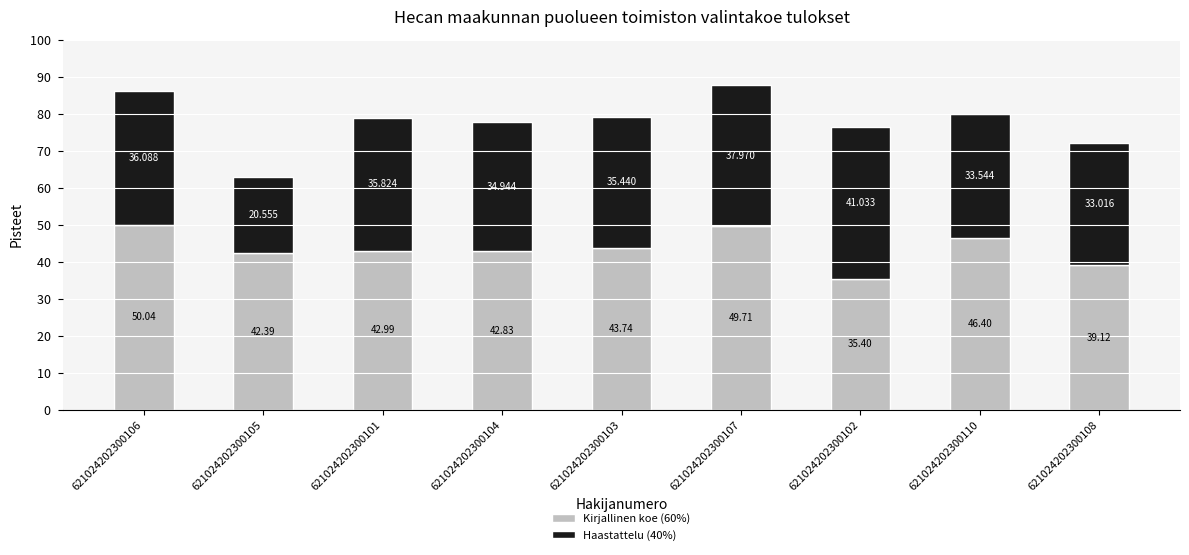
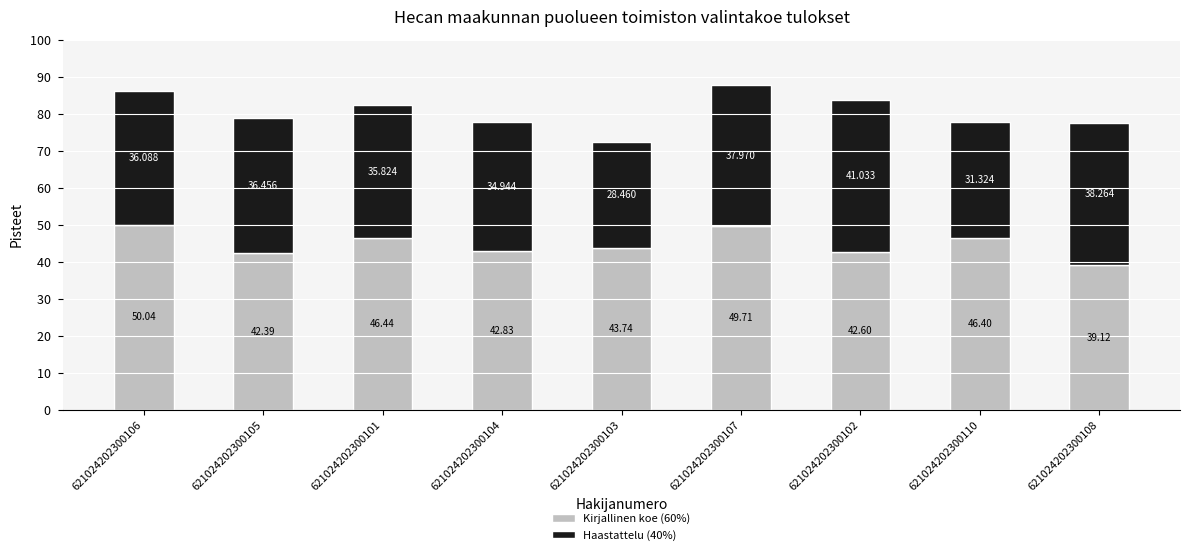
  {
    "Kirjallinen koe (60%)": {
      "621024202300106": 50.04,
      "621024202300105": 42.39,
-     "621024202300101": 42.99,
+     "621024202300101": 46.44,
      "621024202300104": 42.83,
      "621024202300103": 43.74,
      "621024202300107": 49.71,
-     "621024202300102": 35.40,
+     "621024202300102": 42.60,
      "621024202300110": 46.40,
      "621024202300108": 39.12
    },
    "Haastattelu (40%)": {
      "621024202300106": 36.088,
-     "621024202300105": 20.555,
+     "621024202300105": 36.456,
      "621024202300101": 35.824,
      "621024202300104": 34.944,
-     "621024202300103": 35.440,
+     "621024202300103": 28.460,
      "621024202300107": 37.970,
      "621024202300102": 41.033,
-     "621024202300110": 33.544,
-     "621024202300108": 33.016
+     "621024202300110": 31.324,
+     "621024202300108": 38.264
    }
  }
